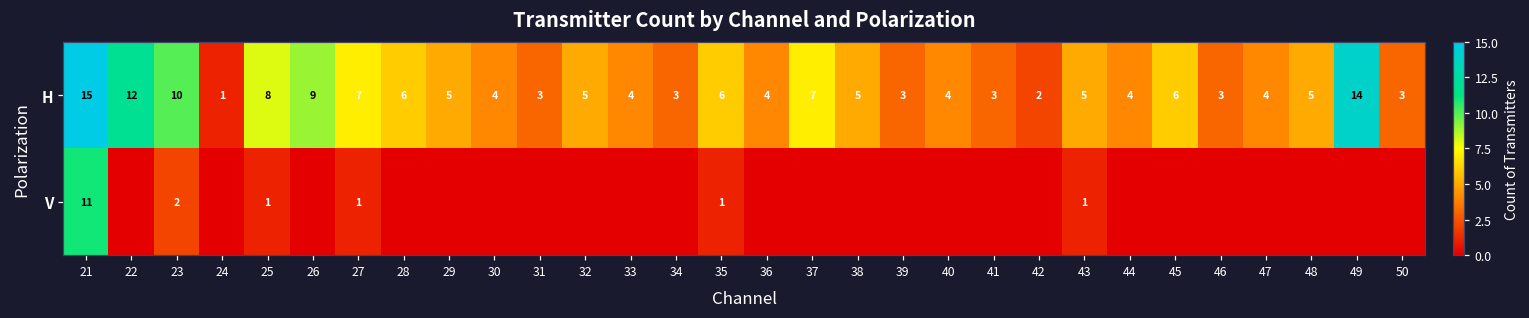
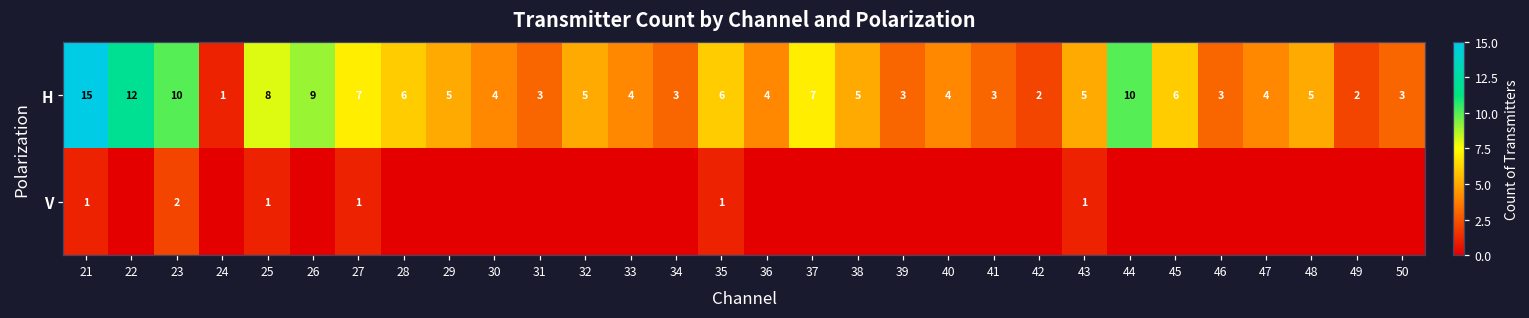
  {
    "H": {
      "21": 15,
      "22": 12,
      "23": 10,
      "24": 1,
      "25": 8,
      "26": 9,
      "27": 7,
      "28": 6,
      "29": 5,
      "30": 4,
      "31": 3,
      "32": 5,
      "33": 4,
      "34": 3,
      "35": 6,
      "36": 4,
      "37": 7,
      "38": 5,
      "39": 3,
      "40": 4,
      "41": 3,
      "42": 2,
      "43": 5,
-     "44": 4,
+     "44": 10,
      "45": 6,
      "46": 3,
      "47": 4,
      "48": 5,
-     "49": 14,
+     "49": 2,
      "50": 3
    },
    "V": {
-     "21": 11,
+     "21": 1,
      "23": 2,
      "25": 1,
      "27": 1,
      "35": 1,
      "43": 1
    }
  }
